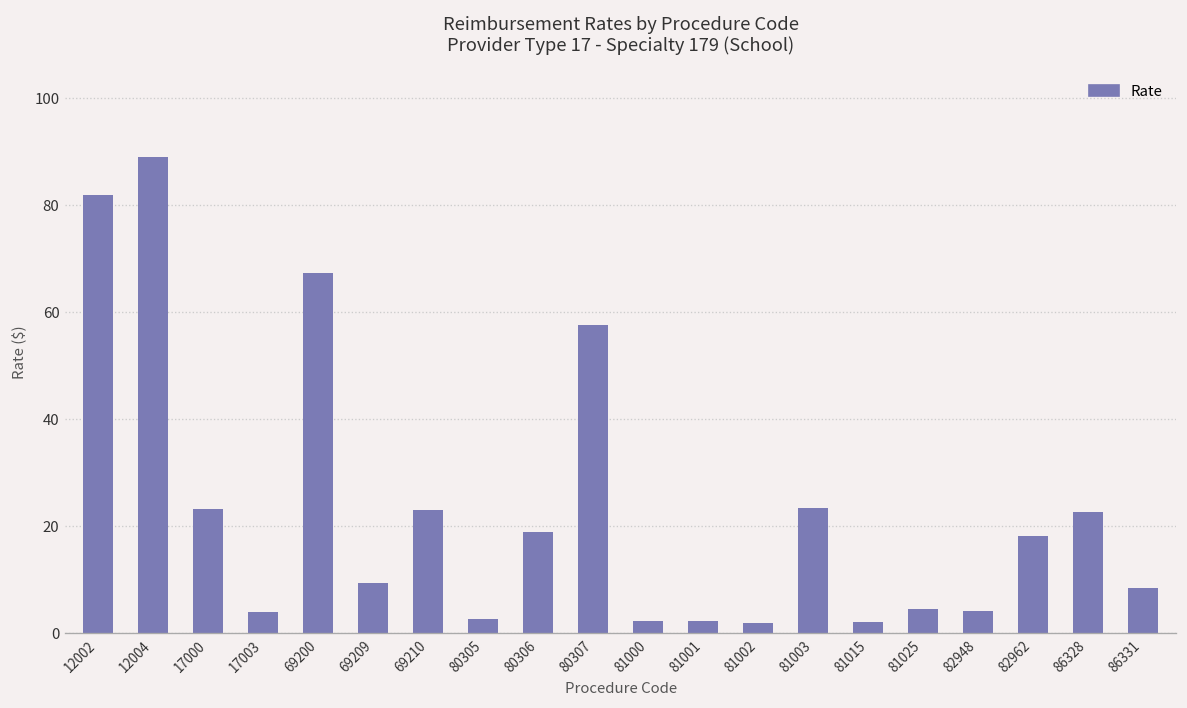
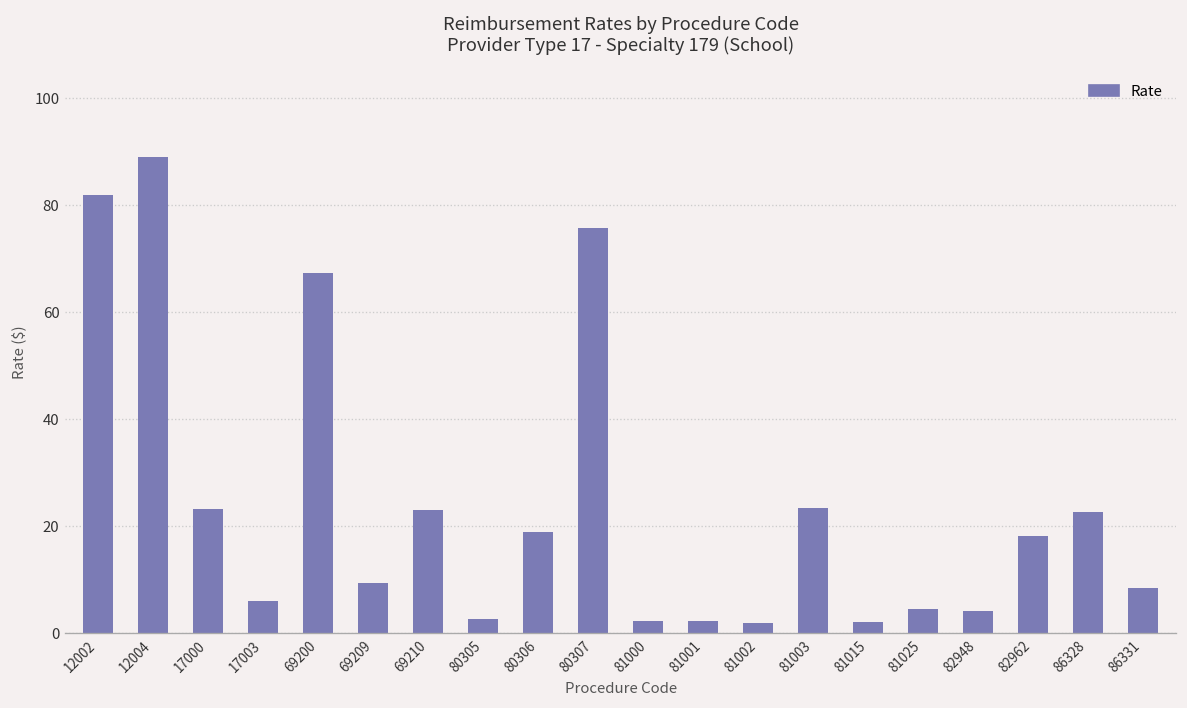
  {
    "12002": 82,
    "12004": 89,
    "17000": 23,
-   "17003": 4,
+   "17003": 6,
    "69200": 67,
    "69209": 9,
    "69210": 23,
    "80305": 3,
    "80306": 19,
-   "80307": 58,
+   "80307": 76,
    "81000": 2,
    "81001": 2,
    "81002": 2,
    "81003": 23,
    "81015": 2,
    "81025": 4,
    "82948": 4,
    "82962": 18,
    "86328": 23,
    "86331": 8
  }
